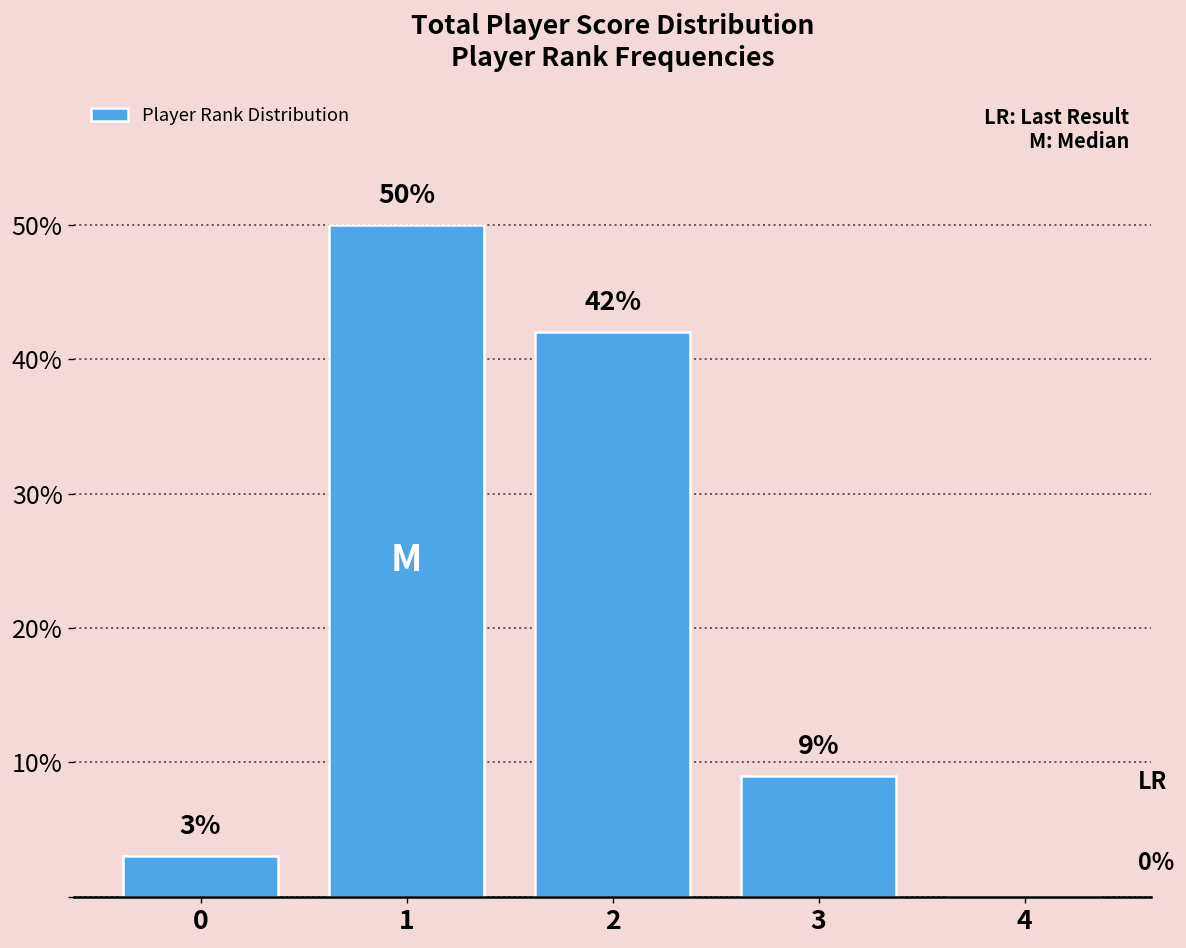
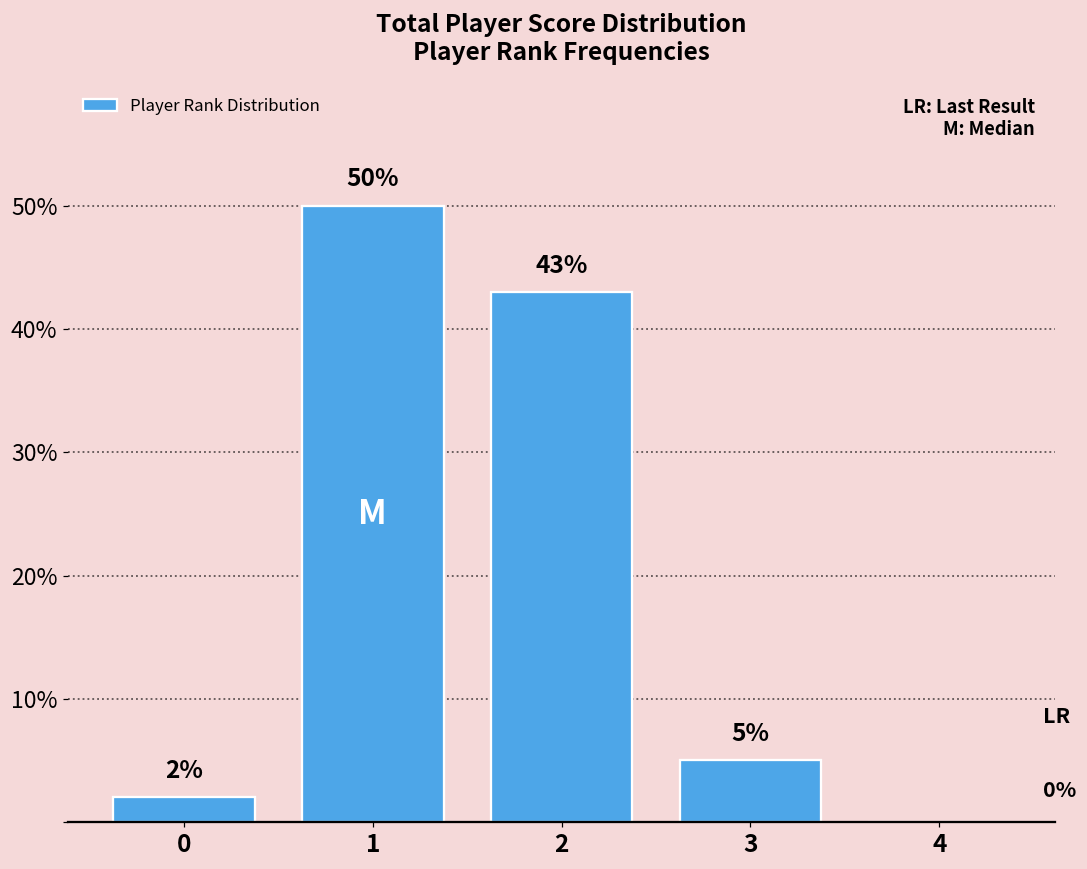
  {
-   "0": "3%",
+   "0": "2%",
    "1": "50%",
-   "2": "42%",
-   "3": "9%"
+   "2": "43%",
+   "3": "5%"
  }
